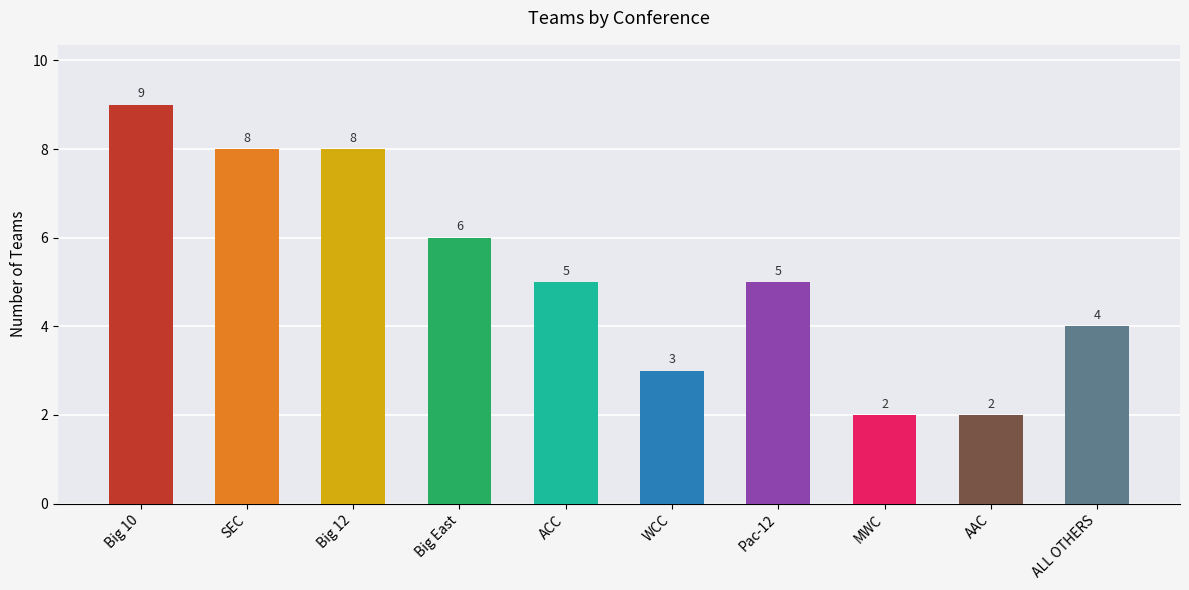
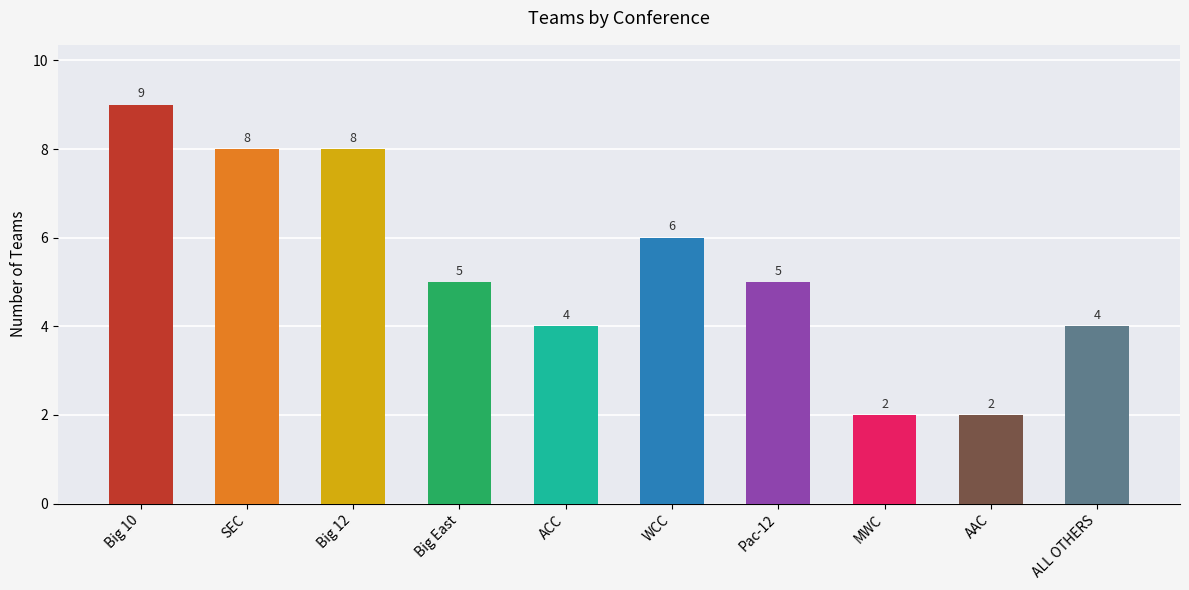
  {
    "Big 10": 9,
    "SEC": 8,
    "Big 12": 8,
-   "Big East": 6,
-   "ACC": 5,
-   "WCC": 3,
+   "Big East": 5,
+   "ACC": 4,
+   "WCC": 6,
    "Pac-12": 5,
    "MWC": 2,
    "AAC": 2,
    "ALL OTHERS": 4
  }
